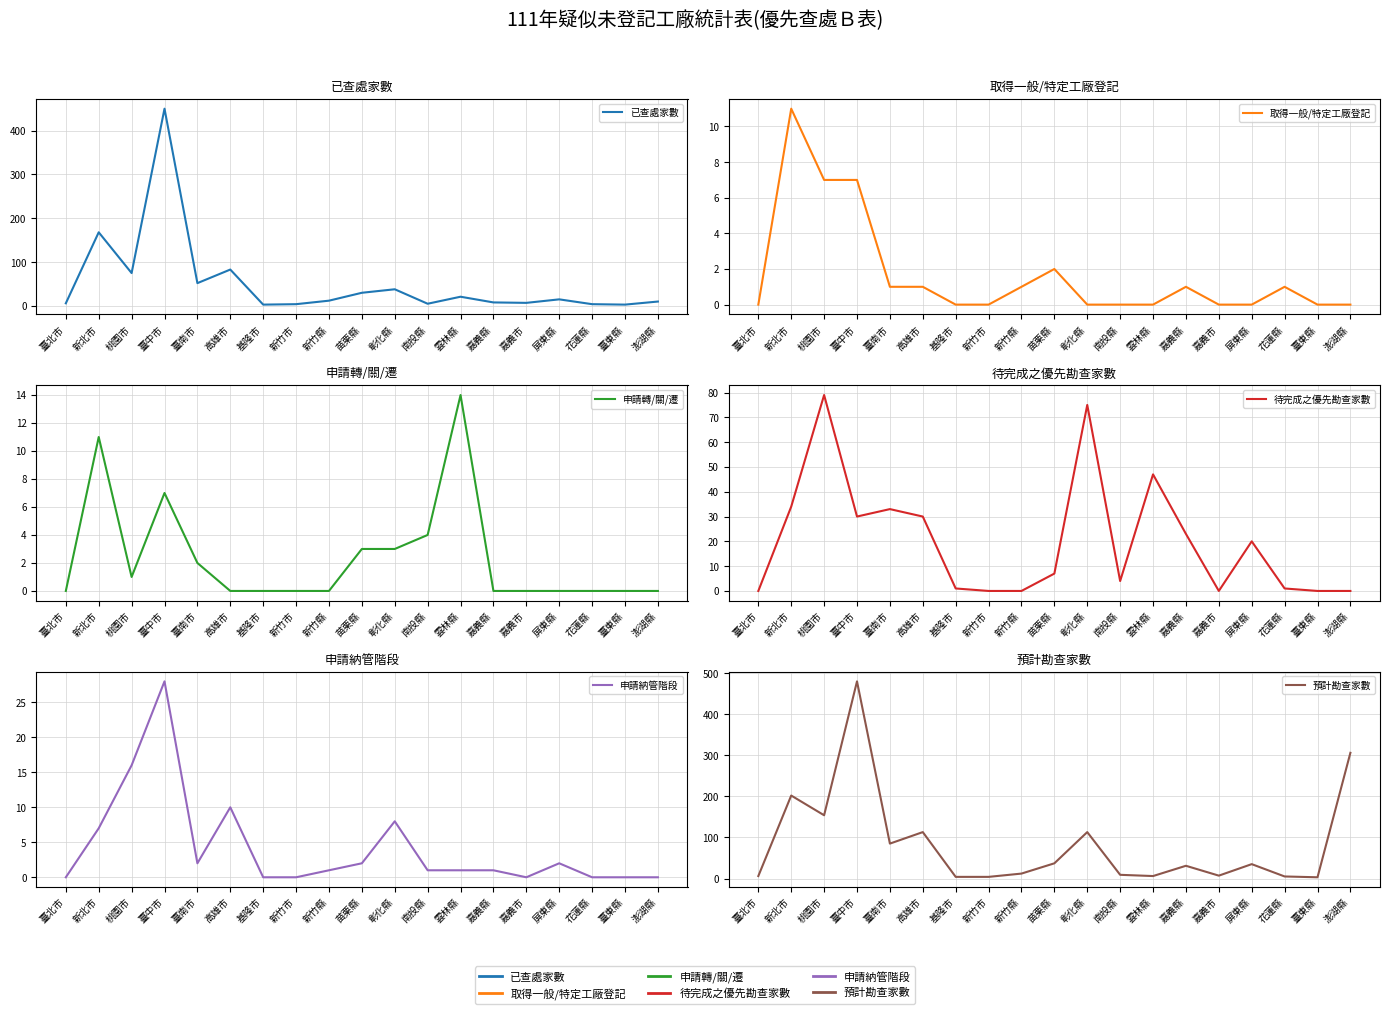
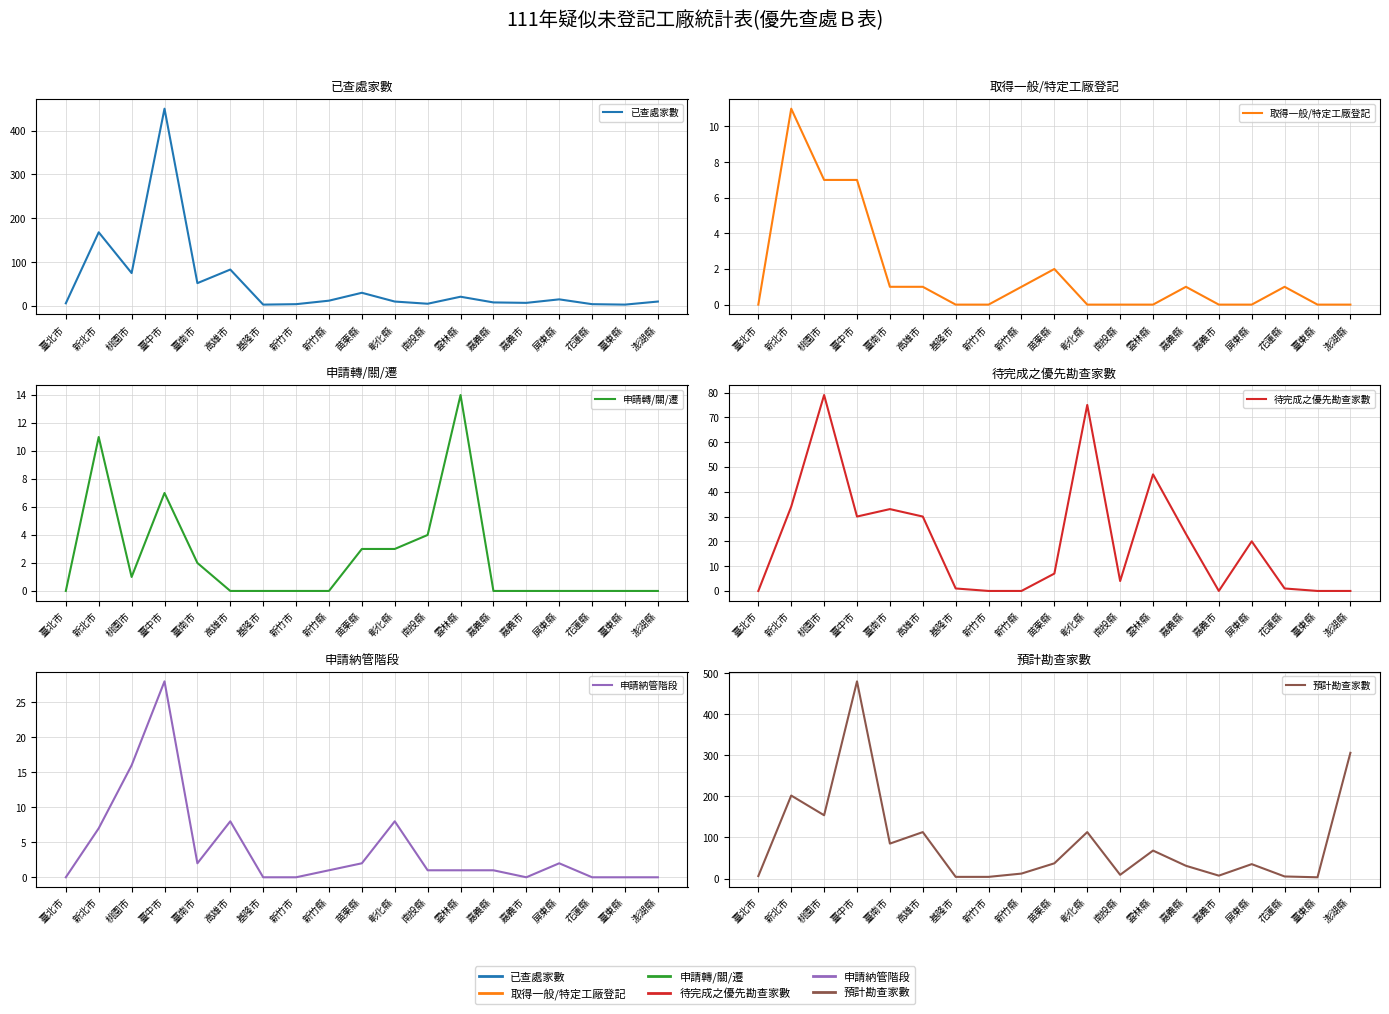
  {
    "已查處家數": {
      "臺北市": 10,
      "新北市": 170,
      "桃園市": 80,
      "臺中市": 450,
      "臺南市": 50,
      "高雄市": 80,
      "基隆市": 0,
      "新竹市": 0,
      "新竹縣": 10,
      "苗栗縣": 30,
-     "彰化縣": 40,
+     "彰化縣": 10,
      "南投縣": 10,
      "雲林縣": 20,
      "嘉義縣": 10,
      "嘉義市": 10,
      "屏東縣": 20,
      "花蓮縣": 0,
      "臺東縣": 0,
      "澎湖縣": 10
    },
    "取得一般/特定工廠登記": {
      "臺北市": 0.0,
      "新北市": 11.0,
      "桃園市": 7.0,
      "臺中市": 7.0,
      "臺南市": 1.0,
      "高雄市": 1.0,
      "基隆市": 0.0,
      "新竹市": 0.0,
      "新竹縣": 1.0,
      "苗栗縣": 2.0,
      "彰化縣": 0.0,
      "南投縣": 0.0,
      "雲林縣": 0.0,
      "嘉義縣": 1.0,
      "嘉義市": 0.0,
      "屏東縣": 0.0,
      "花蓮縣": 1.0,
      "臺東縣": 0.0,
      "澎湖縣": 0.0
    },
    "申請轉/關/遷": {
      "臺北市": 0.0,
      "新北市": 11.0,
      "桃園市": 1.0,
      "臺中市": 7.0,
      "臺南市": 2.0,
      "高雄市": 0.0,
      "基隆市": 0.0,
      "新竹市": 0.0,
      "新竹縣": 0.0,
      "苗栗縣": 3.0,
      "彰化縣": 3.0,
      "南投縣": 4.0,
      "雲林縣": 14.0,
      "嘉義縣": 0.0,
      "嘉義市": 0.0,
      "屏東縣": 0.0,
      "花蓮縣": 0.0,
      "臺東縣": 0.0,
      "澎湖縣": 0.0
    },
    "待完成之優先勘查家數": {
      "臺北市": 0,
      "新北市": 34,
      "桃園市": 79,
      "臺中市": 30,
      "臺南市": 33,
      "高雄市": 30,
      "基隆市": 1,
      "新竹市": 0,
      "新竹縣": 0,
      "苗栗縣": 7,
      "彰化縣": 75,
      "南投縣": 4,
      "雲林縣": 47,
      "嘉義縣": 23,
      "嘉義市": 0,
      "屏東縣": 20,
      "花蓮縣": 1,
      "臺東縣": 0,
      "澎湖縣": 0
    },
    "申請納管階段": {
      "臺北市": 0,
      "新北市": 7,
      "桃園市": 16,
      "臺中市": 28,
      "臺南市": 2,
-     "高雄市": 10,
+     "高雄市": 8,
      "基隆市": 0,
      "新竹市": 0,
      "新竹縣": 1,
      "苗栗縣": 2,
      "彰化縣": 8,
      "南投縣": 1,
      "雲林縣": 1,
      "嘉義縣": 1,
      "嘉義市": 0,
      "屏東縣": 2,
      "花蓮縣": 0,
      "臺東縣": 0,
      "澎湖縣": 0
    },
    "預計勘查家數": {
      "臺北市": 10,
      "新北市": 200,
      "桃園市": 150,
      "臺中市": 480,
      "臺南市": 90,
      "高雄市": 110,
      "基隆市": 0,
      "新竹市": 0,
      "新竹縣": 10,
      "苗栗縣": 40,
      "彰化縣": 110,
      "南投縣": 10,
-     "雲林縣": 10,
+     "雲林縣": 70,
      "嘉義縣": 30,
      "嘉義市": 10,
      "屏東縣": 40,
      "花蓮縣": 10,
      "臺東縣": 0,
      "澎湖縣": 310
    }
  }
